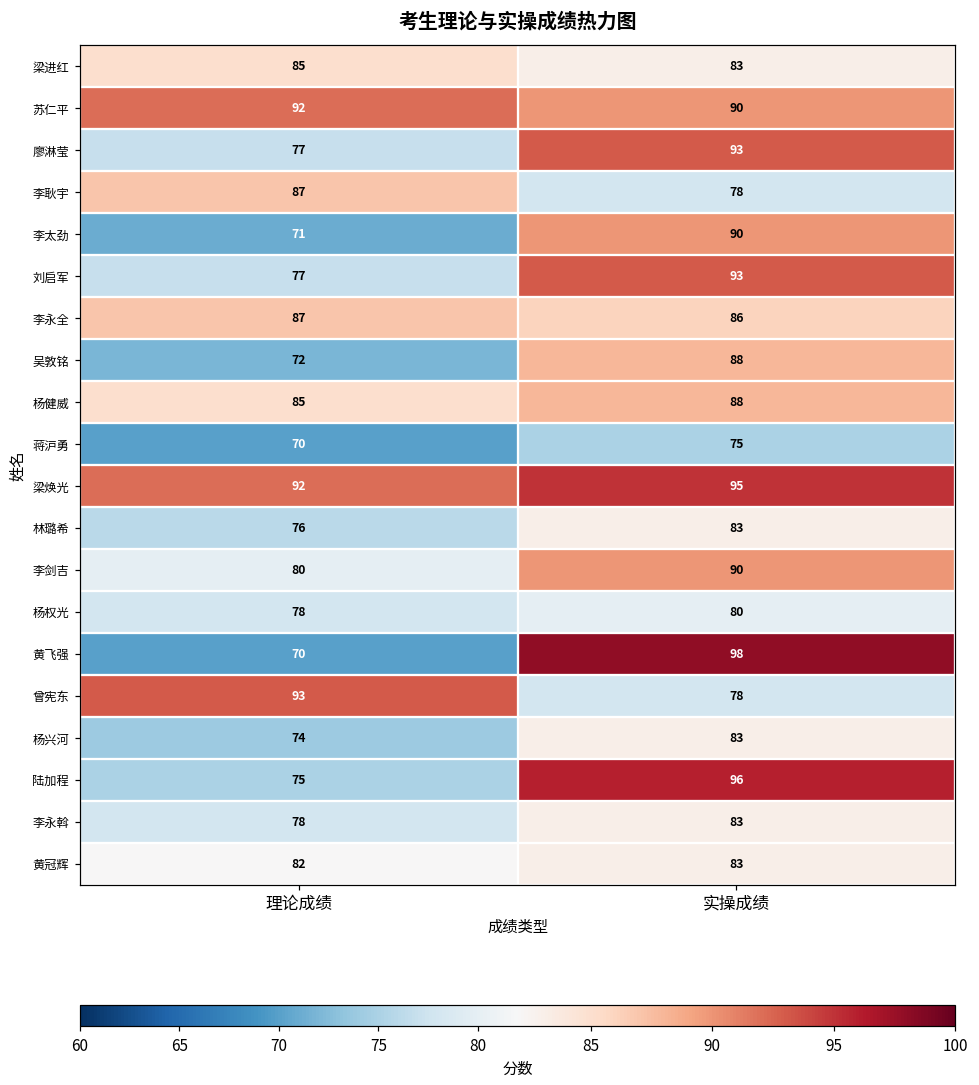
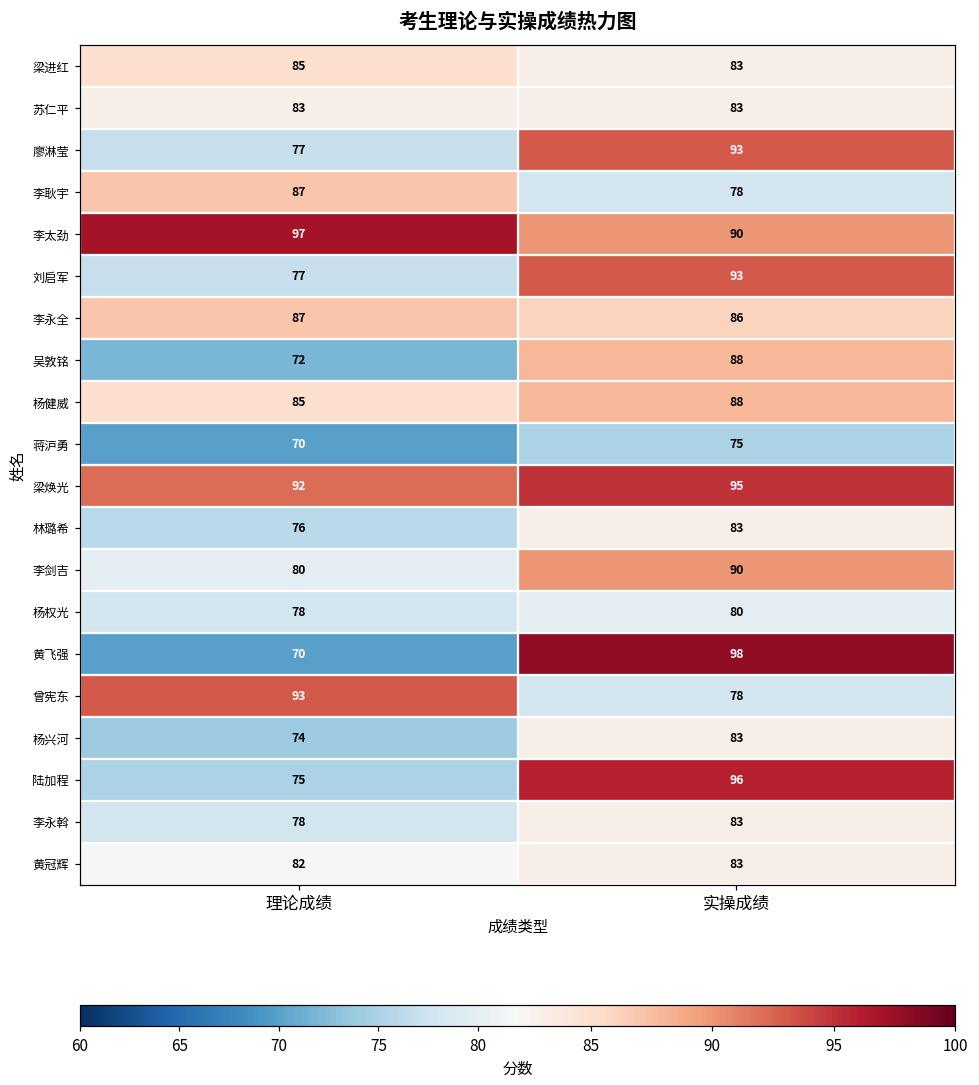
  {
    "梁进红": {
      "理论成绩": 85,
      "实操成绩": 83
    },
    "苏仁平": {
-     "理论成绩": 92,
-     "实操成绩": 90
+     "理论成绩": 83,
+     "实操成绩": 83
    },
    "廖淋莹": {
      "理论成绩": 77,
      "实操成绩": 93
    },
    "李耿宇": {
      "理论成绩": 87,
      "实操成绩": 78
    },
    "李太劲": {
-     "理论成绩": 71,
+     "理论成绩": 97,
      "实操成绩": 90
    },
    "刘启军": {
      "理论成绩": 77,
      "实操成绩": 93
    },
    "李永全": {
      "理论成绩": 87,
      "实操成绩": 86
    },
    "吴敦铭": {
      "理论成绩": 72,
      "实操成绩": 88
    },
    "杨健威": {
      "理论成绩": 85,
      "实操成绩": 88
    },
    "蒋沪勇": {
      "理论成绩": 70,
      "实操成绩": 75
    },
    "梁焕光": {
      "理论成绩": 92,
      "实操成绩": 95
    },
    "林璐希": {
      "理论成绩": 76,
      "实操成绩": 83
    },
    "李剑吉": {
      "理论成绩": 80,
      "实操成绩": 90
    },
    "杨权光": {
      "理论成绩": 78,
      "实操成绩": 80
    },
    "黄飞强": {
      "理论成绩": 70,
      "实操成绩": 98
    },
    "曾宪东": {
      "理论成绩": 93,
      "实操成绩": 78
    },
    "杨兴河": {
      "理论成绩": 74,
      "实操成绩": 83
    },
    "陆加程": {
      "理论成绩": 75,
      "实操成绩": 96
    },
    "李永斡": {
      "理论成绩": 78,
      "实操成绩": 83
    },
    "黄冠辉": {
      "理论成绩": 82,
      "实操成绩": 83
    }
  }
